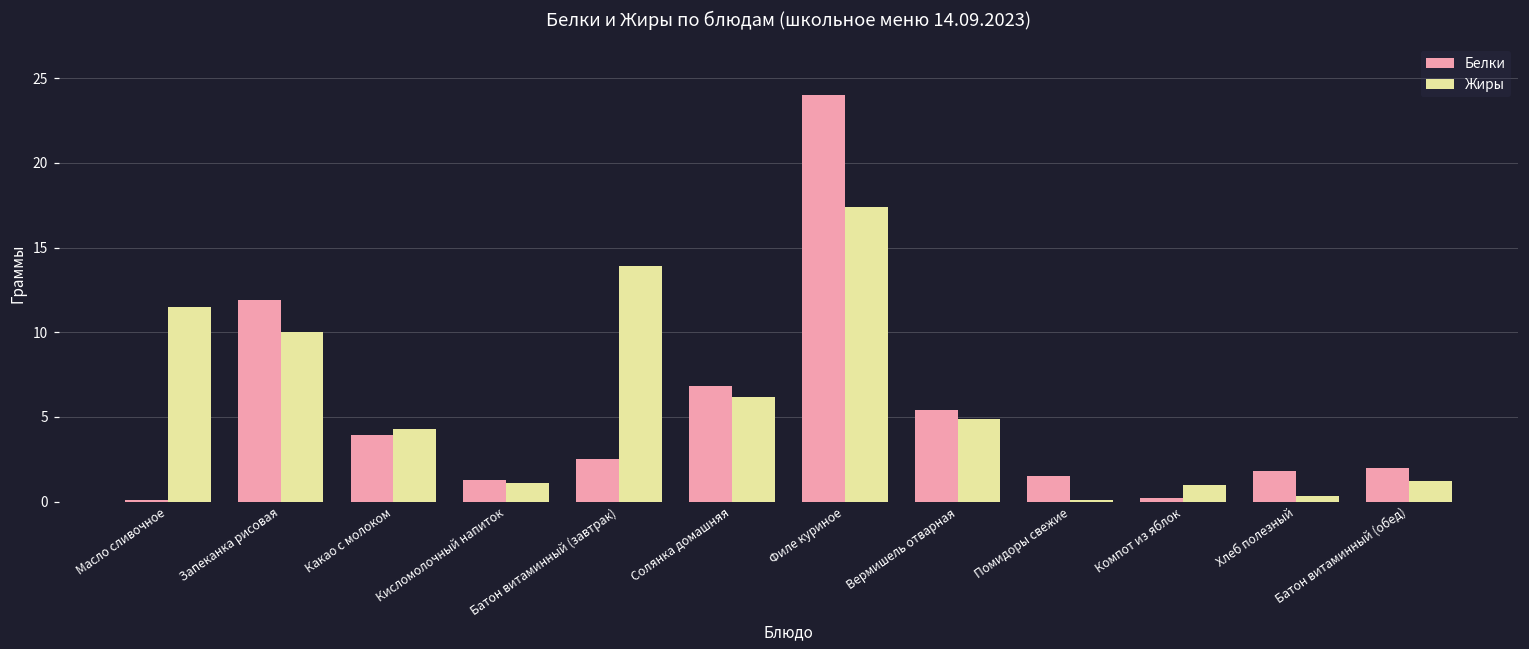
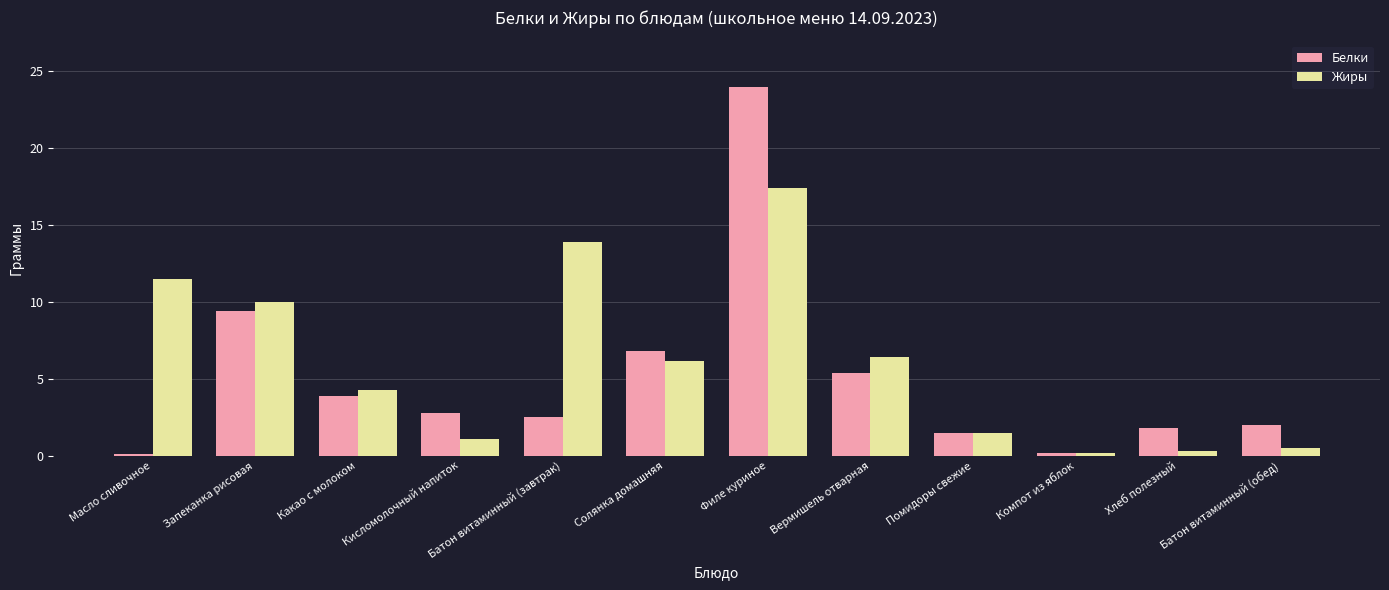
  {
    "Белки": {
-     "Запеканка рисовая": 11.9,
+     "Запеканка рисовая": 9.4,
      "Какао с молоком": 3.9,
-     "Кисломолочный напиток": 1.3,
+     "Кисломолочный напиток": 2.8,
      "Батон витаминный (завтрак)": 2.5,
      "Солянка домашняя": 6.8,
      "Филе куриное": 24.0,
      "Вермишель отварная": 5.4,
      "Помидоры свежие": 1.5,
      "Компот из яблок": 0.2,
      "Хлеб полезный": 1.8,
      "Батон витаминный (обед)": 2.0
    },
    "Жиры": {
      "Масло сливочное": 11.5,
      "Запеканка рисовая": 10.0,
      "Какао с молоком": 4.3,
      "Кисломолочный напиток": 1.1,
      "Батон витаминный (завтрак)": 13.9,
      "Солянка домашняя": 6.2,
      "Филе куриное": 17.4,
-     "Вермишель отварная": 4.9,
-     "Помидоры свежие": 0.1,
-     "Компот из яблок": 1.0,
+     "Вермишель отварная": 6.4,
+     "Помидоры свежие": 1.5,
+     "Компот из яблок": 0.2,
      "Хлеб полезный": 0.3,
-     "Батон витаминный (обед)": 1.2
+     "Батон витаминный (обед)": 0.5
    }
  }
